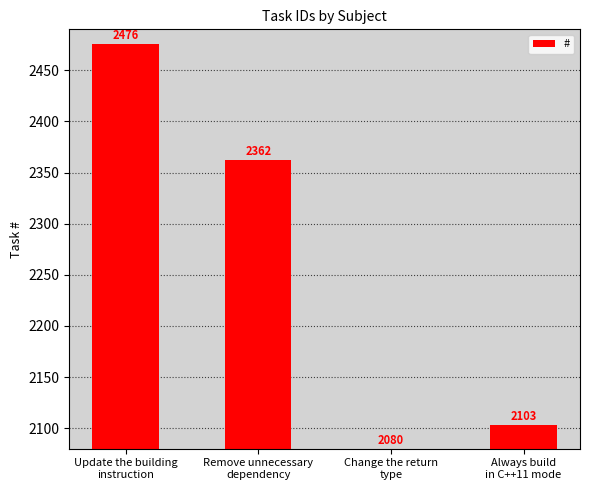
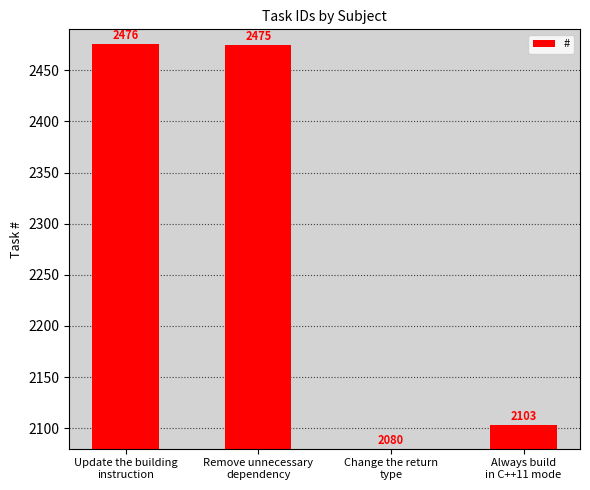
  {
    "Update the building instruction": 2476,
-   "Remove unnecessary dependency": 2362,
+   "Remove unnecessary dependency": 2475,
    "Change the return type": 2080,
    "Always build in C++11 mode": 2103
  }
